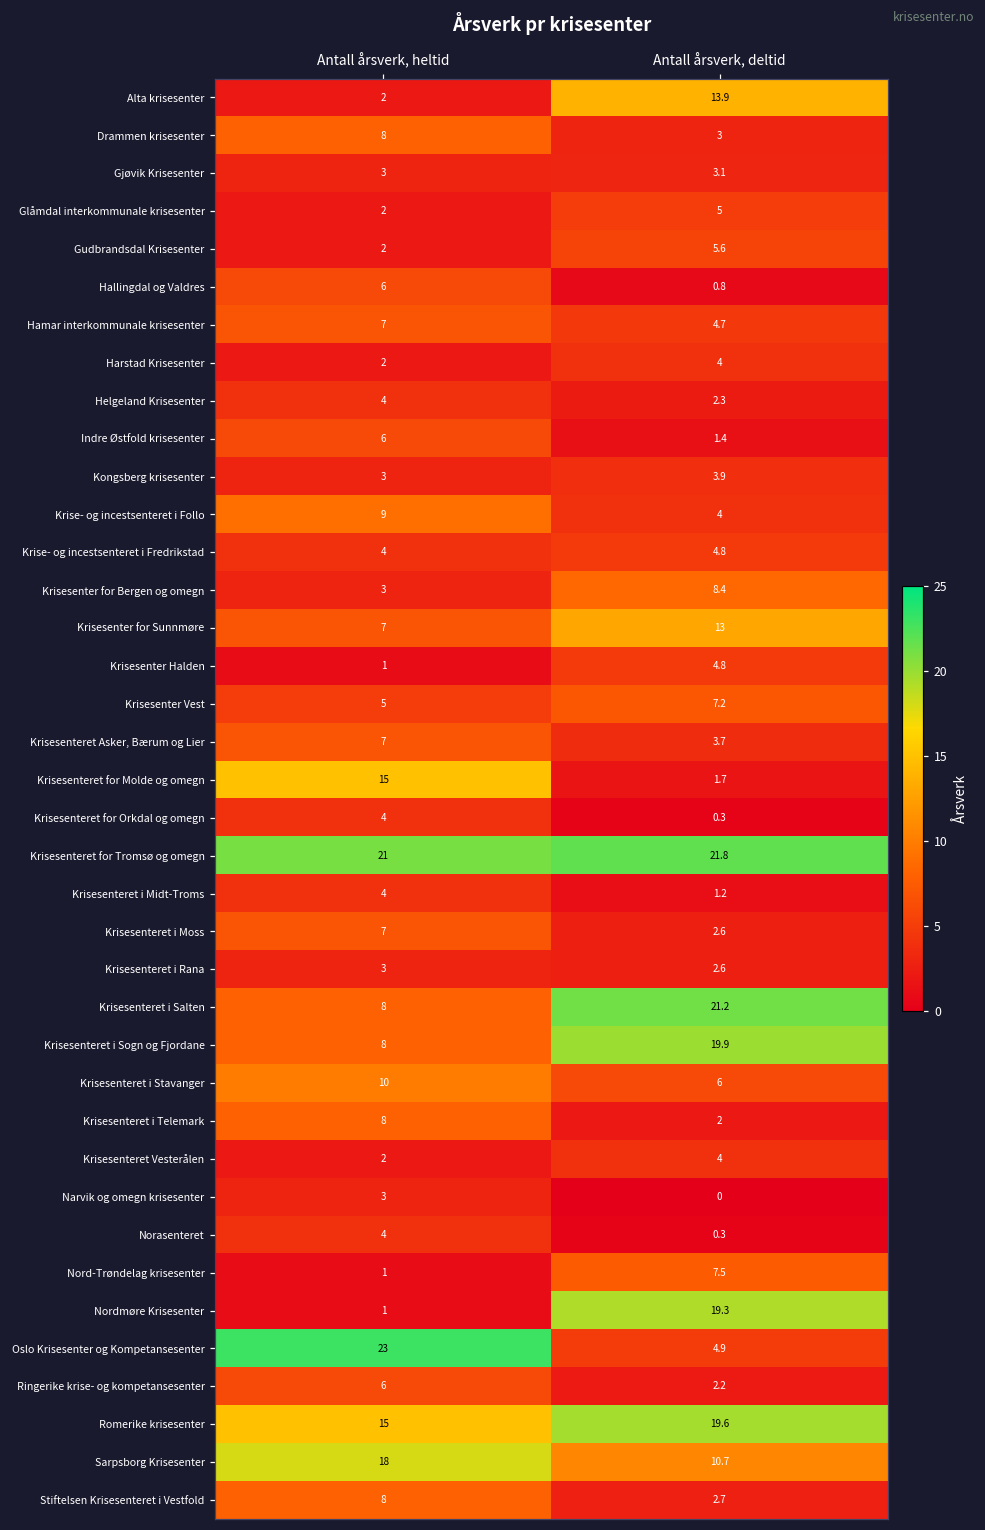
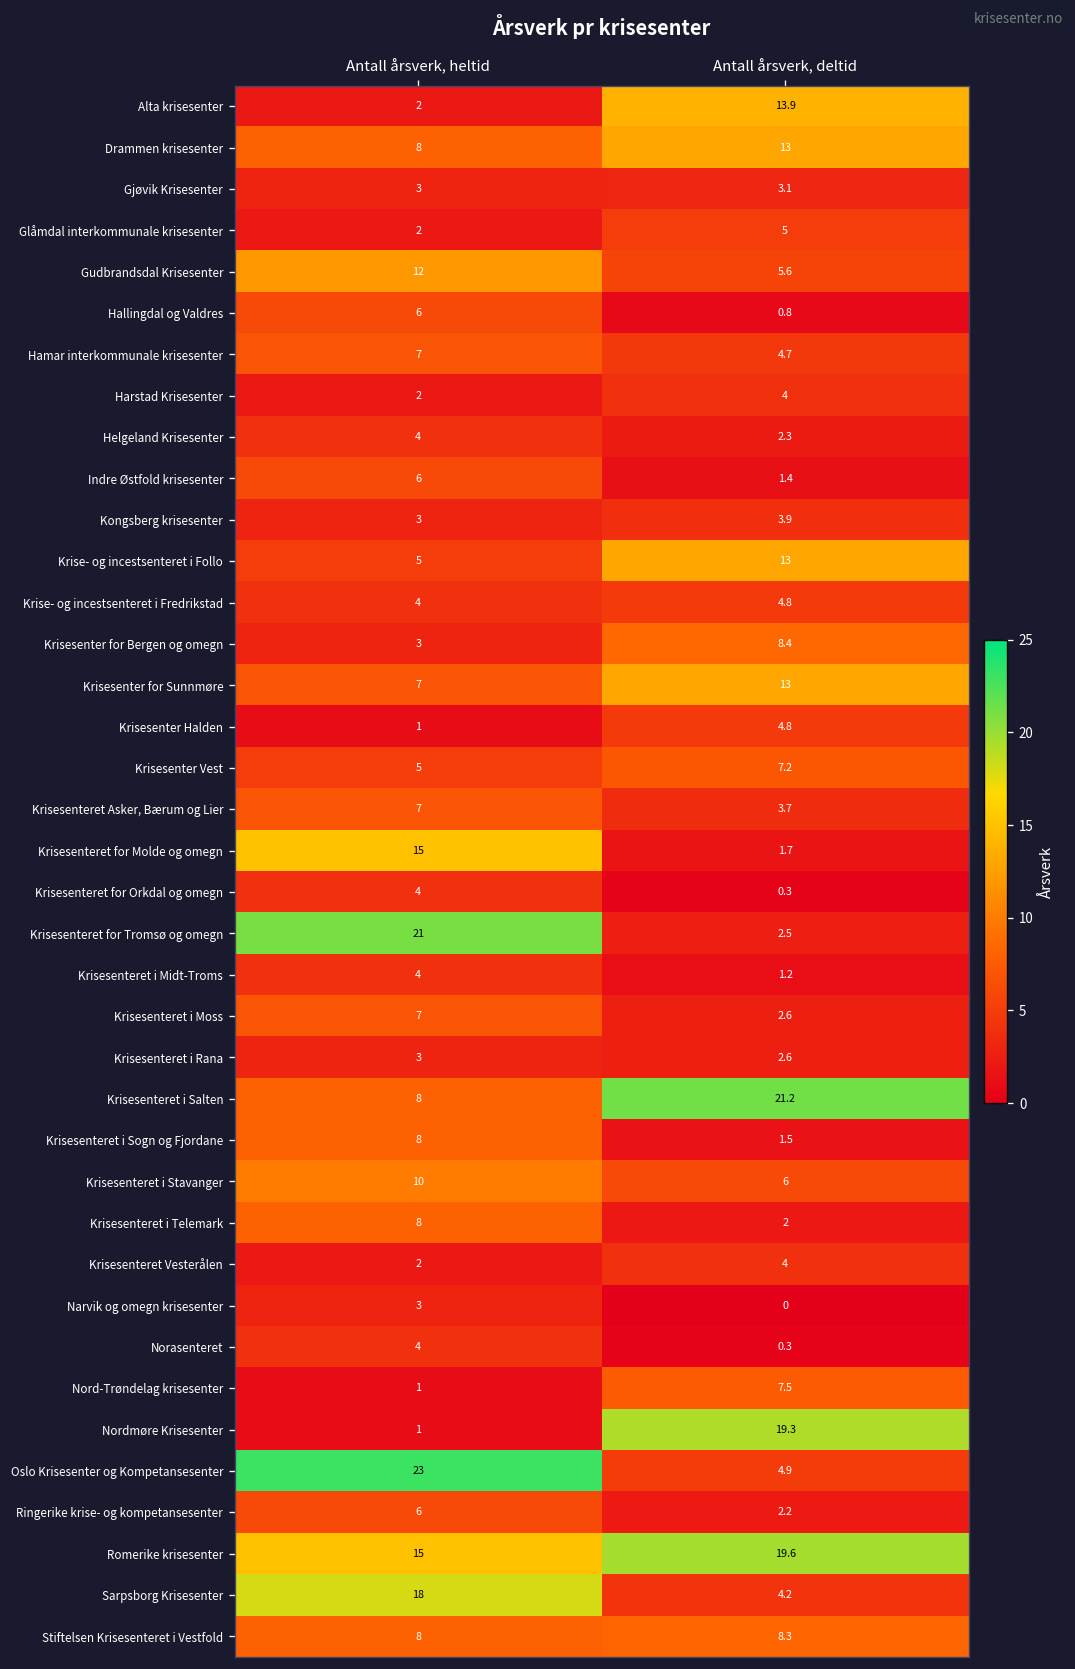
  {
    "Alta krisesenter": {
      "Antall årsverk, heltid": 2,
      "Antall årsverk, deltid": 13.9
    },
    "Drammen krisesenter": {
      "Antall årsverk, heltid": 8,
-     "Antall årsverk, deltid": 3
+     "Antall årsverk, deltid": 13
    },
    "Gjøvik Krisesenter": {
      "Antall årsverk, heltid": 3,
      "Antall årsverk, deltid": 3.1
    },
    "Glåmdal interkommunale krisesenter": {
      "Antall årsverk, heltid": 2,
      "Antall årsverk, deltid": 5
    },
    "Gudbrandsdal Krisesenter": {
-     "Antall årsverk, heltid": 2,
+     "Antall årsverk, heltid": 12,
      "Antall årsverk, deltid": 5.6
    },
    "Hallingdal og Valdres": {
      "Antall årsverk, heltid": 6,
      "Antall årsverk, deltid": 0.8
    },
    "Hamar interkommunale krisesenter": {
      "Antall årsverk, heltid": 7,
      "Antall årsverk, deltid": 4.7
    },
    "Harstad Krisesenter": {
      "Antall årsverk, heltid": 2,
      "Antall årsverk, deltid": 4
    },
    "Helgeland Krisesenter": {
      "Antall årsverk, heltid": 4,
      "Antall årsverk, deltid": 2.3
    },
    "Indre Østfold krisesenter": {
      "Antall årsverk, heltid": 6,
      "Antall årsverk, deltid": 1.4
    },
    "Kongsberg krisesenter": {
      "Antall årsverk, heltid": 3,
      "Antall årsverk, deltid": 3.9
    },
    "Krise- og incestsenteret i Follo": {
-     "Antall årsverk, heltid": 9,
-     "Antall årsverk, deltid": 4
+     "Antall årsverk, heltid": 5,
+     "Antall årsverk, deltid": 13
    },
    "Krise- og incestsenteret i Fredrikstad": {
      "Antall årsverk, heltid": 4,
      "Antall årsverk, deltid": 4.8
    },
    "Krisesenter for Bergen og omegn": {
      "Antall årsverk, heltid": 3,
      "Antall årsverk, deltid": 8.4
    },
    "Krisesenter for Sunnmøre": {
      "Antall årsverk, heltid": 7,
      "Antall årsverk, deltid": 13
    },
    "Krisesenter Halden": {
      "Antall årsverk, heltid": 1,
      "Antall årsverk, deltid": 4.8
    },
    "Krisesenter Vest": {
      "Antall årsverk, heltid": 5,
      "Antall årsverk, deltid": 7.2
    },
    "Krisesenteret Asker, Bærum og Lier": {
      "Antall årsverk, heltid": 7,
      "Antall årsverk, deltid": 3.7
    },
    "Krisesenteret for Molde og omegn": {
      "Antall årsverk, heltid": 15,
      "Antall årsverk, deltid": 1.7
    },
    "Krisesenteret for Orkdal og omegn": {
      "Antall årsverk, heltid": 4,
      "Antall årsverk, deltid": 0.3
    },
    "Krisesenteret for Tromsø og omegn": {
      "Antall årsverk, heltid": 21,
-     "Antall årsverk, deltid": 21.8
+     "Antall årsverk, deltid": 2.5
    },
    "Krisesenteret i Midt-Troms": {
      "Antall årsverk, heltid": 4,
      "Antall årsverk, deltid": 1.2
    },
    "Krisesenteret i Moss": {
      "Antall årsverk, heltid": 7,
      "Antall årsverk, deltid": 2.6
    },
    "Krisesenteret i Rana": {
      "Antall årsverk, heltid": 3,
      "Antall årsverk, deltid": 2.6
    },
    "Krisesenteret i Salten": {
      "Antall årsverk, heltid": 8,
      "Antall årsverk, deltid": 21.2
    },
    "Krisesenteret i Sogn og Fjordane": {
      "Antall årsverk, heltid": 8,
-     "Antall årsverk, deltid": 19.9
+     "Antall årsverk, deltid": 1.5
    },
    "Krisesenteret i Stavanger": {
      "Antall årsverk, heltid": 10,
      "Antall årsverk, deltid": 6
    },
    "Krisesenteret i Telemark": {
      "Antall årsverk, heltid": 8,
      "Antall årsverk, deltid": 2
    },
    "Krisesenteret Vesterålen": {
      "Antall årsverk, heltid": 2,
      "Antall årsverk, deltid": 4
    },
    "Narvik og omegn krisesenter": {
      "Antall årsverk, heltid": 3,
      "Antall årsverk, deltid": 0
    },
    "Norasenteret": {
      "Antall årsverk, heltid": 4,
      "Antall årsverk, deltid": 0.3
    },
    "Nord-Trøndelag krisesenter": {
      "Antall årsverk, heltid": 1,
      "Antall årsverk, deltid": 7.5
    },
    "Nordmøre Krisesenter": {
      "Antall årsverk, heltid": 1,
      "Antall årsverk, deltid": 19.3
    },
    "Oslo Krisesenter og Kompetansesenter": {
      "Antall årsverk, heltid": 23,
      "Antall årsverk, deltid": 4.9
    },
    "Ringerike krise- og kompetansesenter": {
      "Antall årsverk, heltid": 6,
      "Antall årsverk, deltid": 2.2
    },
    "Romerike krisesenter": {
      "Antall årsverk, heltid": 15,
      "Antall årsverk, deltid": 19.6
    },
    "Sarpsborg Krisesenter": {
      "Antall årsverk, heltid": 18,
-     "Antall årsverk, deltid": 10.7
+     "Antall årsverk, deltid": 4.2
    },
    "Stiftelsen Krisesenteret i Vestfold": {
      "Antall årsverk, heltid": 8,
-     "Antall årsverk, deltid": 2.7
+     "Antall årsverk, deltid": 8.3
    }
  }
